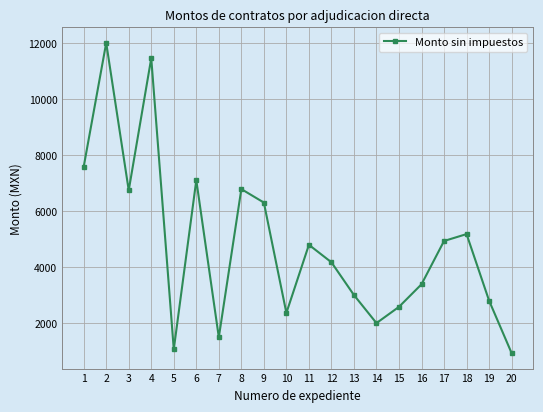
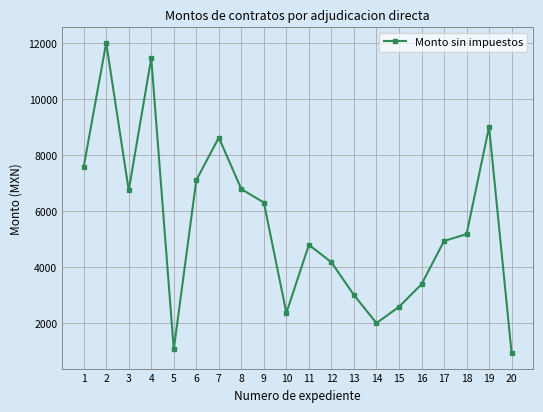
  {
    "1": 7600,
    "2": 12000,
    "3": 6700,
    "4": 11400,
    "5": 1100,
    "6": 7100,
-   "7": 1500,
+   "7": 8600,
    "8": 6800,
    "9": 6300,
    "10": 2400,
    "11": 4800,
    "12": 4200,
    "13": 3000,
    "14": 2000,
    "15": 2600,
    "16": 3400,
    "17": 4900,
    "18": 5200,
-   "19": 2800,
+   "19": 9000,
    "20": 900
  }
